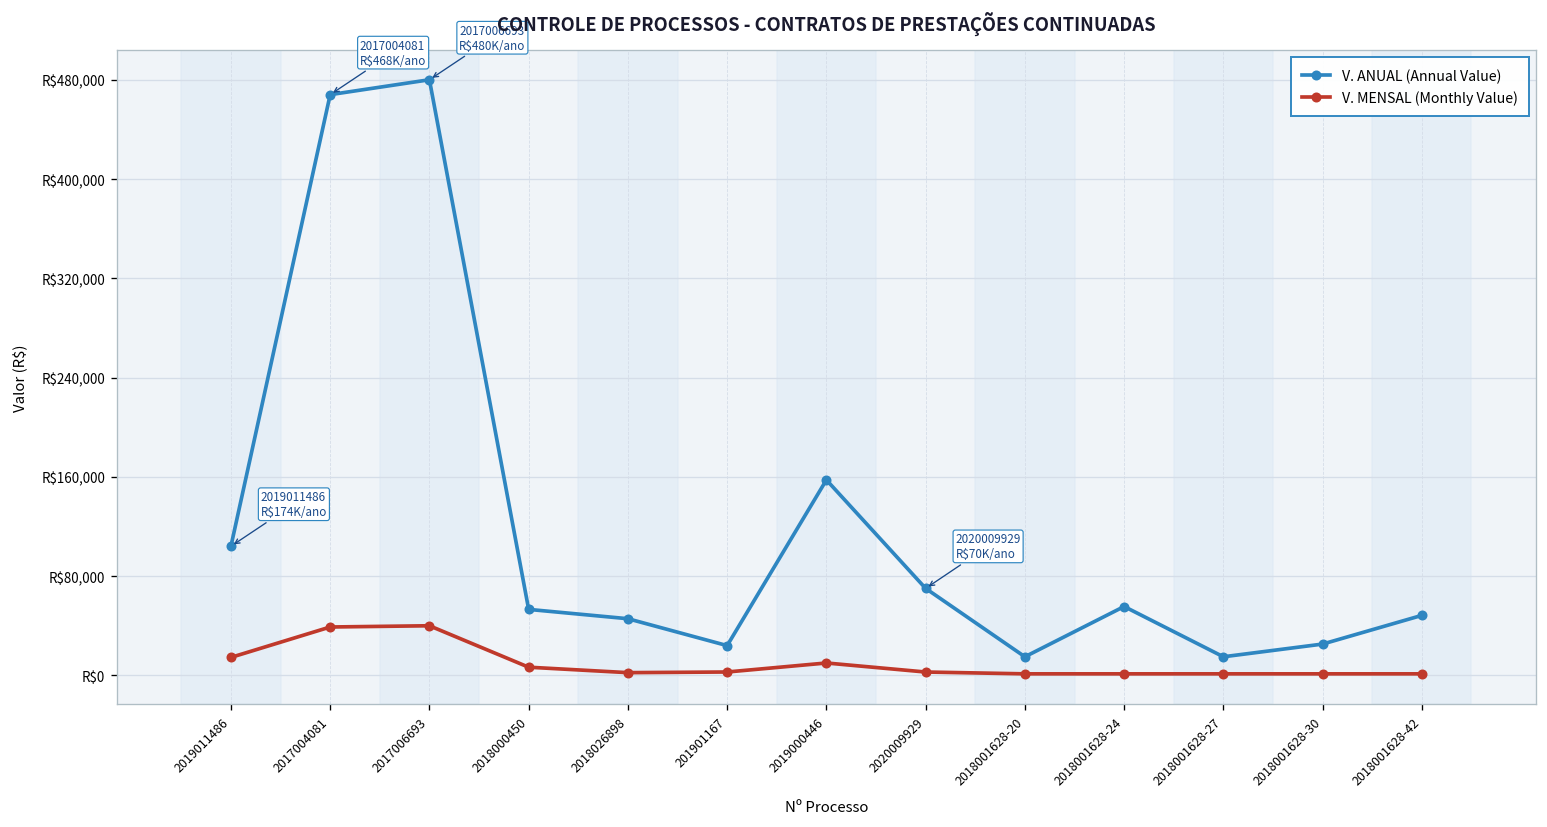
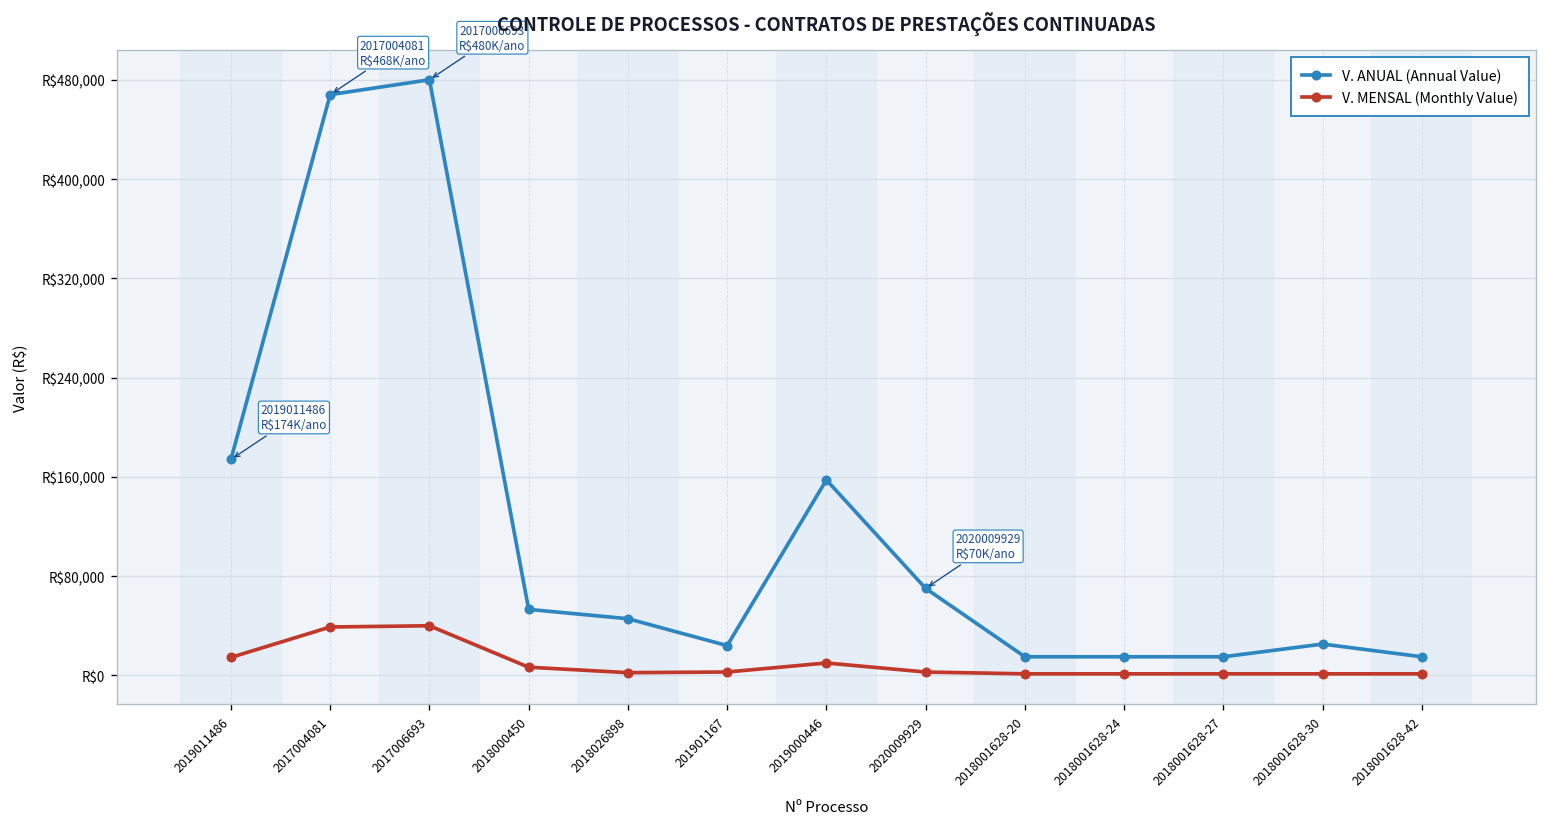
  {
    "V. ANUAL (Annual Value)": {
-     "2019011486": "R$104,000",
+     "2019011486": "R$174,000",
      "2017004081": "R$468,000",
      "2018000450": "R$53,000",
      "2018026898": "R$46,000",
      "201901167": "R$24,000",
      "2019000446": "R$158,000",
      "2018001628-20": "R$15,000",
-     "2018001628-24": "R$56,000",
+     "2018001628-24": "R$15,000",
      "2018001628-27": "R$15,000",
      "2018001628-30": "R$25,000",
-     "2018001628-42": "R$48,000"
+     "2018001628-42": "R$15,000"
    },
    "V. MENSAL (Monthly Value)": {
      "2019011486": "R$15,000",
      "2017004081": "R$39,000",
      "2017006693": "R$40,000",
      "2018000450": "R$7,000",
      "2018026898": "R$2,000",
      "201901167": "R$3,000",
      "2019000446": "R$10,000",
      "2020009929": "R$3,000",
      "2018001628-20": "R$1,000",
      "2018001628-24": "R$1,000",
      "2018001628-27": "R$1,000",
      "2018001628-30": "R$1,000",
      "2018001628-42": "R$1,000"
    }
  }
